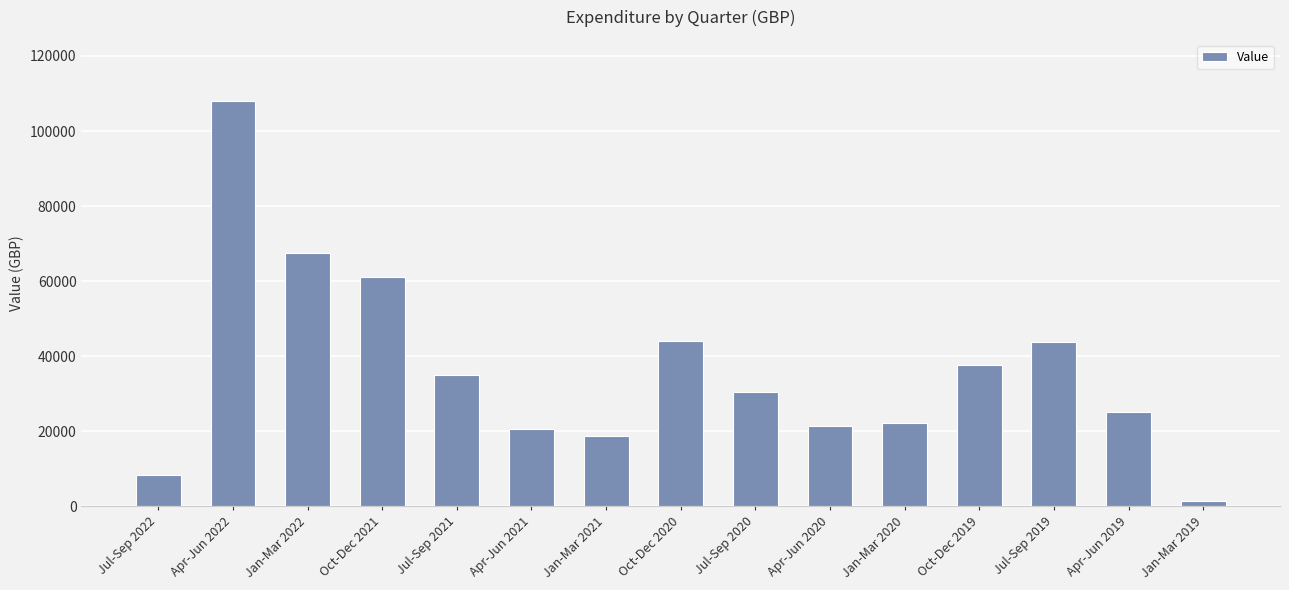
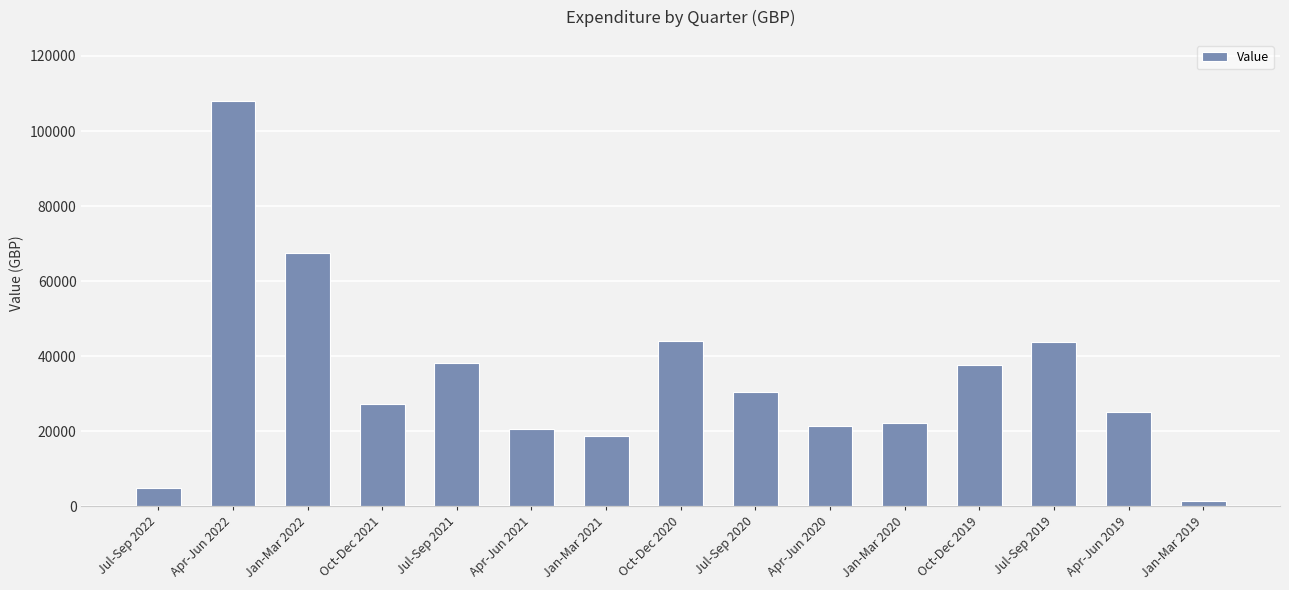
  {
-   "Jul-Sep 2022": 8000,
+   "Jul-Sep 2022": 5000,
    "Apr-Jun 2022": 108000,
    "Jan-Mar 2022": 67000,
-   "Oct-Dec 2021": 61000,
-   "Jul-Sep 2021": 35000,
+   "Oct-Dec 2021": 27000,
+   "Jul-Sep 2021": 38000,
    "Apr-Jun 2021": 21000,
    "Jan-Mar 2021": 19000,
    "Oct-Dec 2020": 44000,
    "Jul-Sep 2020": 31000,
    "Apr-Jun 2020": 21000,
    "Jan-Mar 2020": 22000,
    "Oct-Dec 2019": 38000,
    "Jul-Sep 2019": 44000,
    "Apr-Jun 2019": 25000,
    "Jan-Mar 2019": 1000
  }
